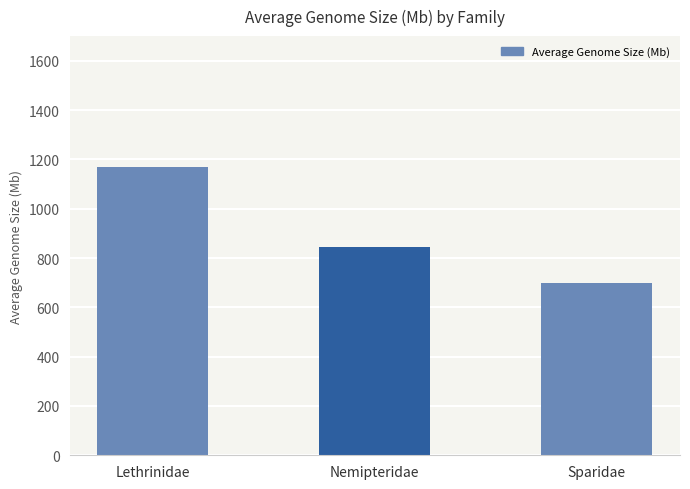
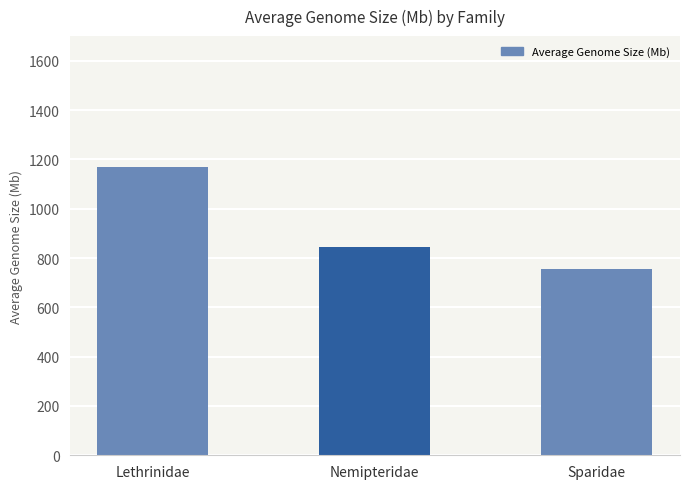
  {
    "Lethrinidae": 1170,
    "Nemipteridae": 850,
-   "Sparidae": 700
+   "Sparidae": 750
  }
